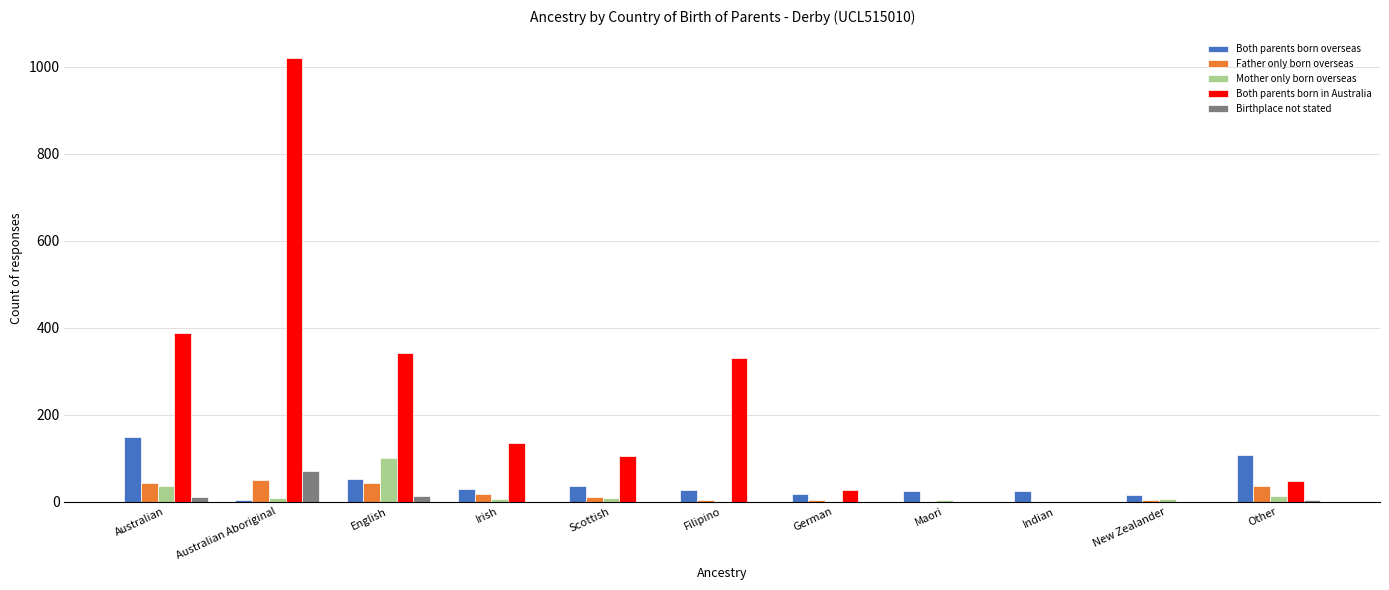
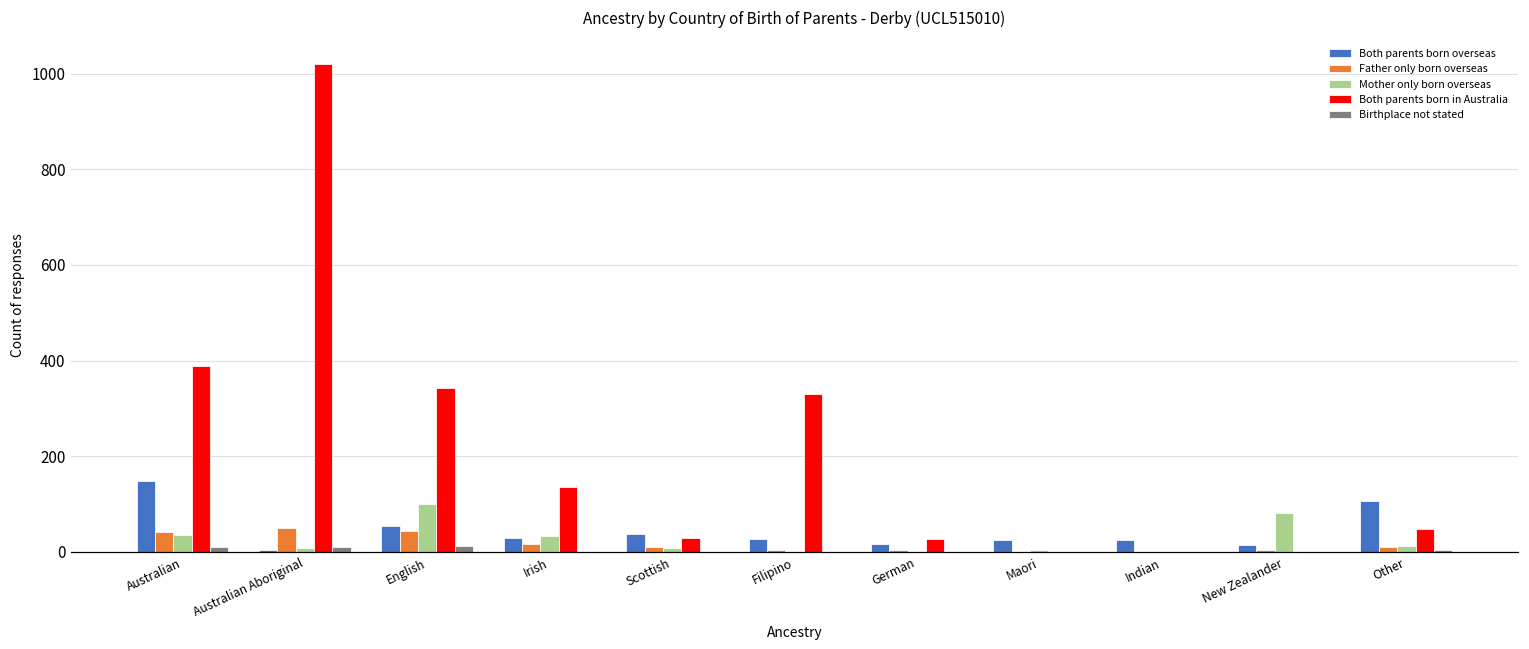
  {
    "Both parents born overseas": {
      "Australian": 150,
      "English": 50,
      "Irish": 30,
      "Scottish": 40,
      "Filipino": 30,
      "German": 20,
      "Maori": 20,
      "Indian": 20,
      "New Zealander": 20,
      "Other": 110
    },
    "Father only born overseas": {
      "Australian": 40,
      "Australian Aboriginal": 50,
      "English": 40,
      "Irish": 20,
      "Scottish": 10,
      "Maori": 0,
      "Indian": 0,
-     "Other": 40
+     "Other": 10
    },
    "Mother only born overseas": {
      "Australian": 40,
      "Australian Aboriginal": 10,
      "English": 100,
-     "Irish": 10,
+     "Irish": 30,
      "Scottish": 10,
      "Filipino": 0,
      "German": 0,
      "Indian": 0,
-     "New Zealander": 10,
+     "New Zealander": 80,
      "Other": 10
    },
    "Both parents born in Australia": {
      "Australian": 390,
      "Australian Aboriginal": 1020,
      "English": 340,
      "Irish": 140,
-     "Scottish": 110,
+     "Scottish": 30,
      "Filipino": 330,
      "German": 30,
      "Maori": 0,
      "Indian": 0,
      "New Zealander": 0,
      "Other": 50
    },
    "Birthplace not stated": {
      "Australian": 10,
-     "Australian Aboriginal": 70,
+     "Australian Aboriginal": 10,
      "English": 10,
      "Irish": 0,
      "Scottish": 0,
      "Filipino": 0,
      "German": 0,
      "Maori": 0,
      "Indian": 0,
      "New Zealander": 0
    }
  }
